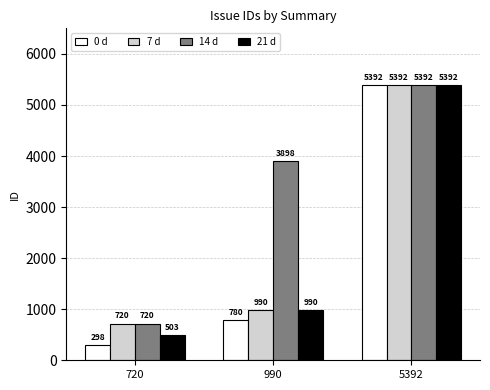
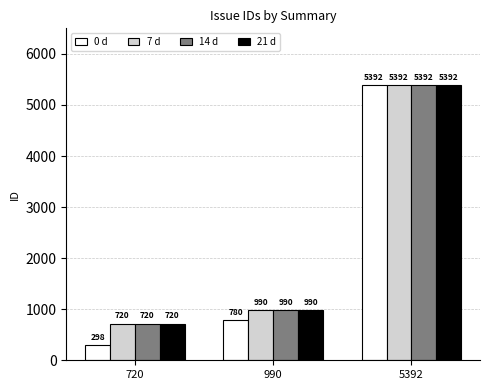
  {
    "0 d": {
      "720": 298,
      "990": 780,
      "5392": 5392
    },
    "7 d": {
      "720": 720,
      "990": 990,
      "5392": 5392
    },
    "14 d": {
      "720": 720,
-     "990": 3898,
+     "990": 990,
      "5392": 5392
    },
    "21 d": {
-     "720": 503,
+     "720": 720,
      "990": 990,
      "5392": 5392
    }
  }
